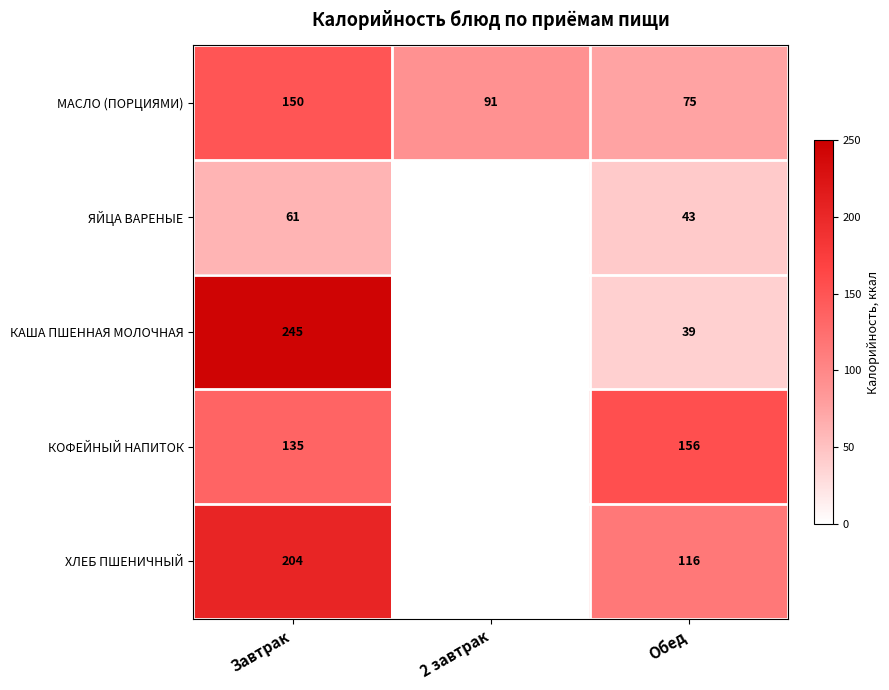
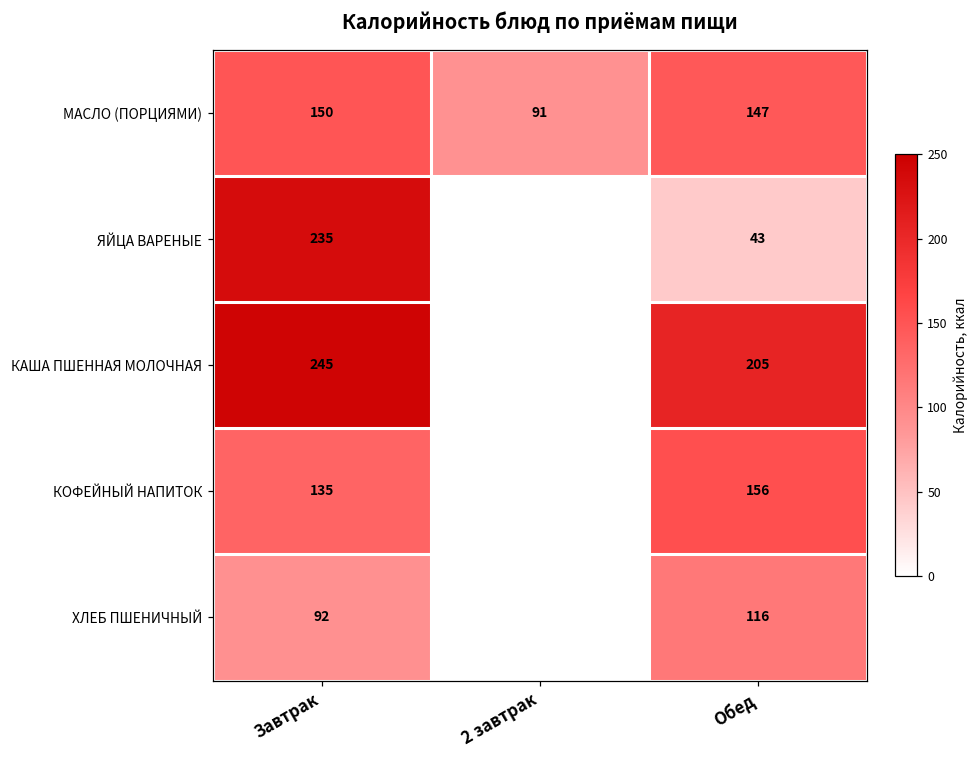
  {
    "МАСЛО (ПОРЦИЯМИ)": {
      "Завтрак": 150,
      "2 завтрак": 91,
-     "Обед": 75
+     "Обед": 147
    },
    "ЯЙЦА ВАРЕНЫЕ": {
-     "Завтрак": 61,
+     "Завтрак": 235,
      "Обед": 43
    },
    "КАША ПШЕННАЯ МОЛОЧНАЯ": {
      "Завтрак": 245,
-     "Обед": 39
+     "Обед": 205
    },
    "КОФЕЙНЫЙ НАПИТОК": {
      "Завтрак": 135,
      "Обед": 156
    },
    "ХЛЕБ ПШЕНИЧНЫЙ": {
-     "Завтрак": 204,
+     "Завтрак": 92,
      "Обед": 116
    }
  }
